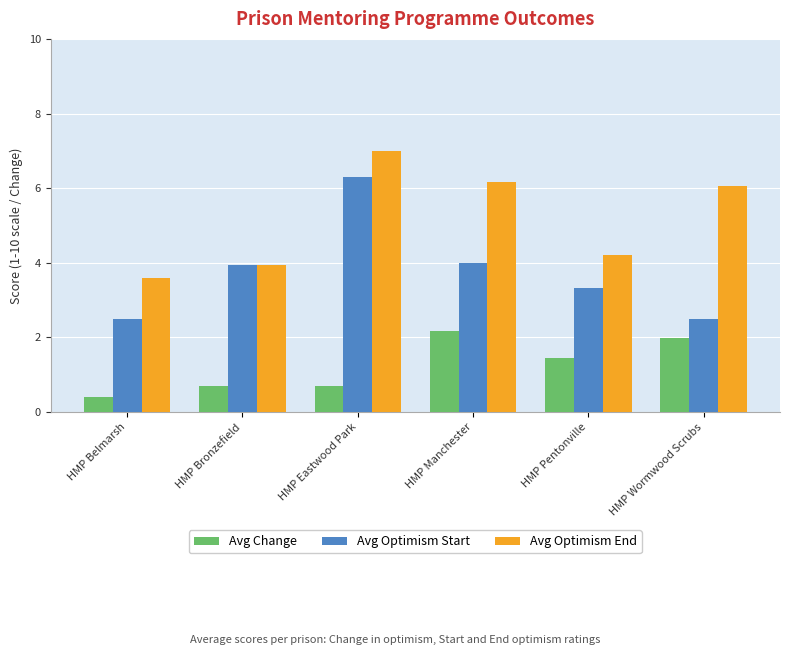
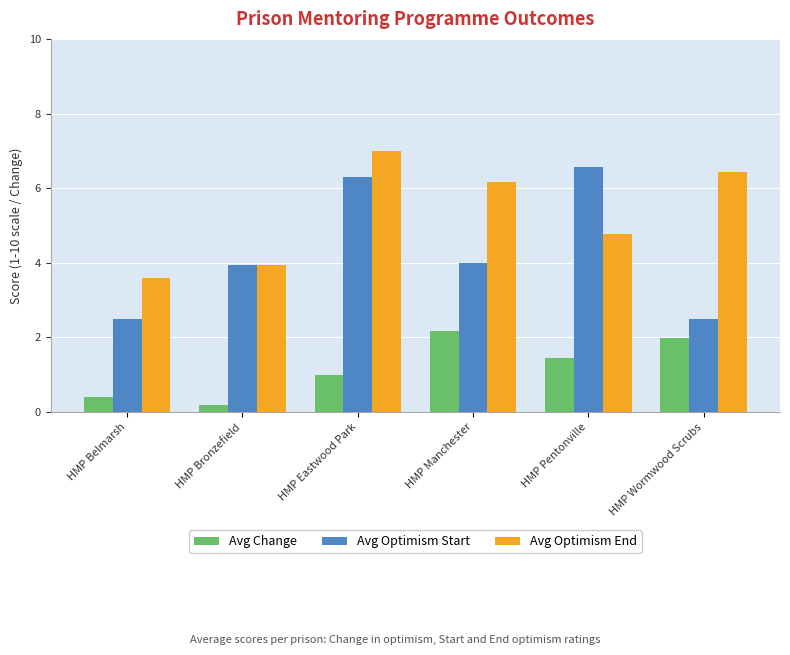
  {
    "Avg Change": {
      "HMP Belmarsh": 0.4,
-     "HMP Bronzefield": 0.7,
-     "HMP Eastwood Park": 0.7,
+     "HMP Bronzefield": 0.2,
+     "HMP Eastwood Park": 1.0,
      "HMP Manchester": 2.2,
      "HMP Pentonville": 1.4,
      "HMP Wormwood Scrubs": 2.0
    },
    "Avg Optimism Start": {
      "HMP Belmarsh": 2.5,
      "HMP Bronzefield": 3.9,
      "HMP Eastwood Park": 6.3,
      "HMP Manchester": 4.0,
-     "HMP Pentonville": 3.3,
+     "HMP Pentonville": 6.6,
      "HMP Wormwood Scrubs": 2.5
    },
    "Avg Optimism End": {
      "HMP Belmarsh": 3.6,
      "HMP Bronzefield": 4.0,
      "HMP Eastwood Park": 7.0,
      "HMP Manchester": 6.2,
-     "HMP Pentonville": 4.2,
-     "HMP Wormwood Scrubs": 6.1
+     "HMP Pentonville": 4.8,
+     "HMP Wormwood Scrubs": 6.4
    }
  }
